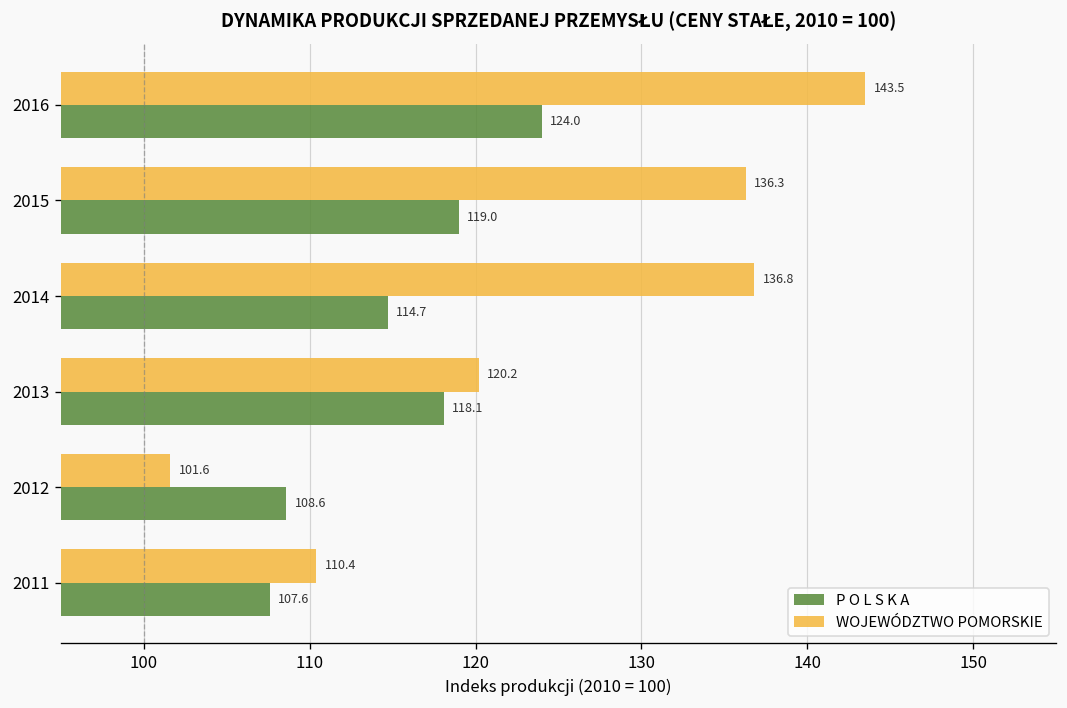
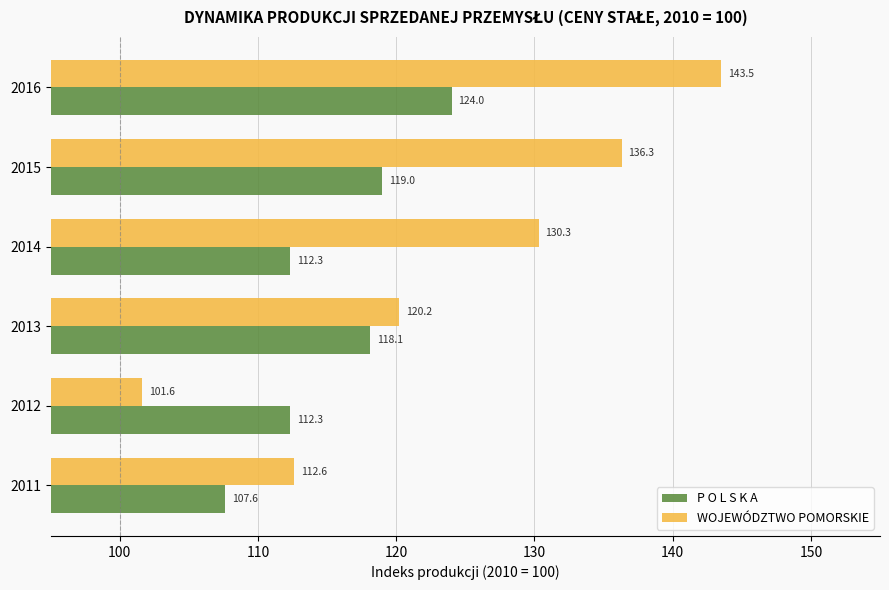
  {
    "P O L S K A": {
      "2016": 124.0,
      "2015": 119.0,
-     "2014": 114.7,
+     "2014": 112.3,
      "2013": 118.1,
-     "2012": 108.6,
+     "2012": 112.3,
      "2011": 107.6
    },
    "WOJEWÓDZTWO POMORSKIE": {
      "2016": 143.5,
      "2015": 136.3,
-     "2014": 136.8,
+     "2014": 130.3,
      "2013": 120.2,
      "2012": 101.6,
-     "2011": 110.4
+     "2011": 112.6
    }
  }
